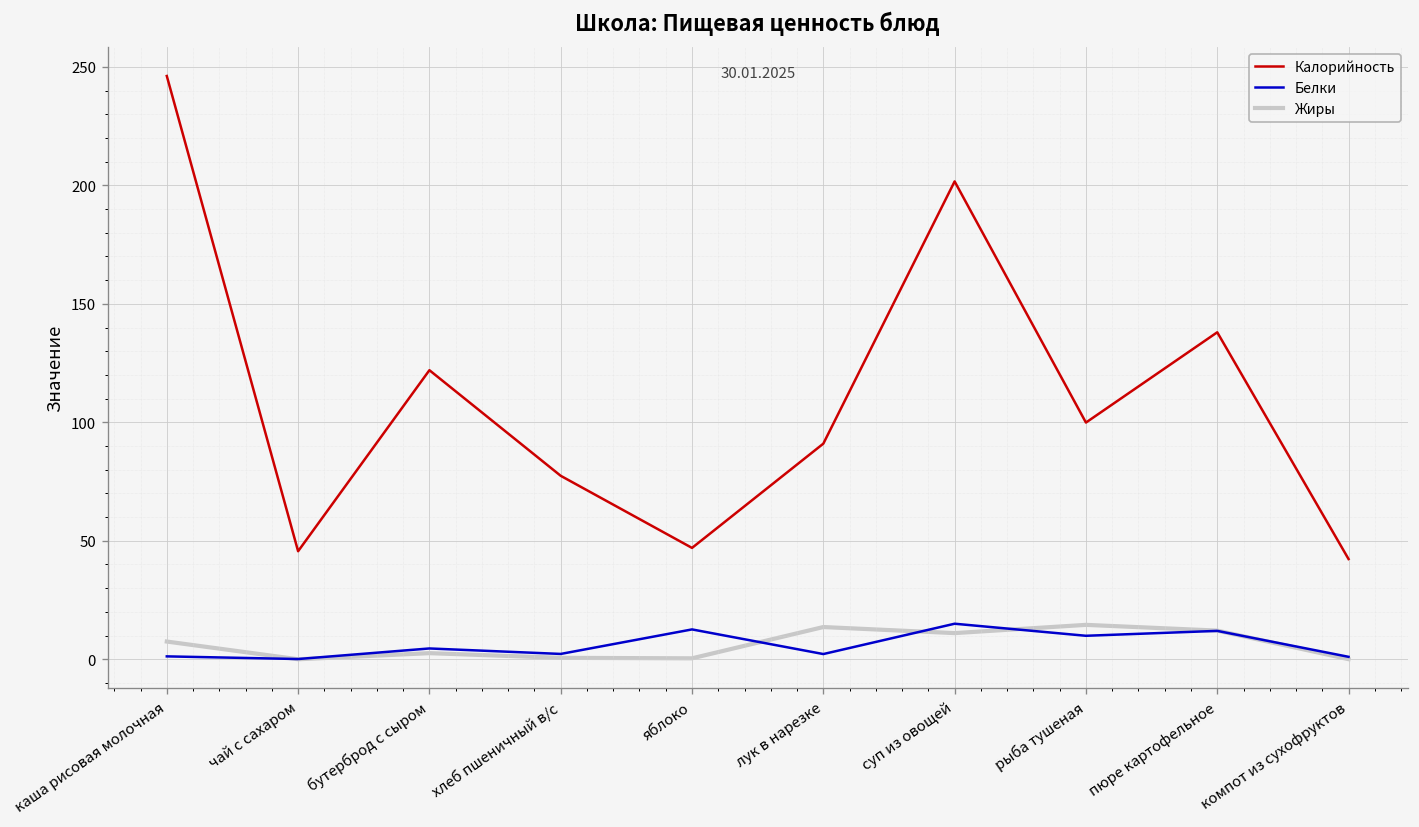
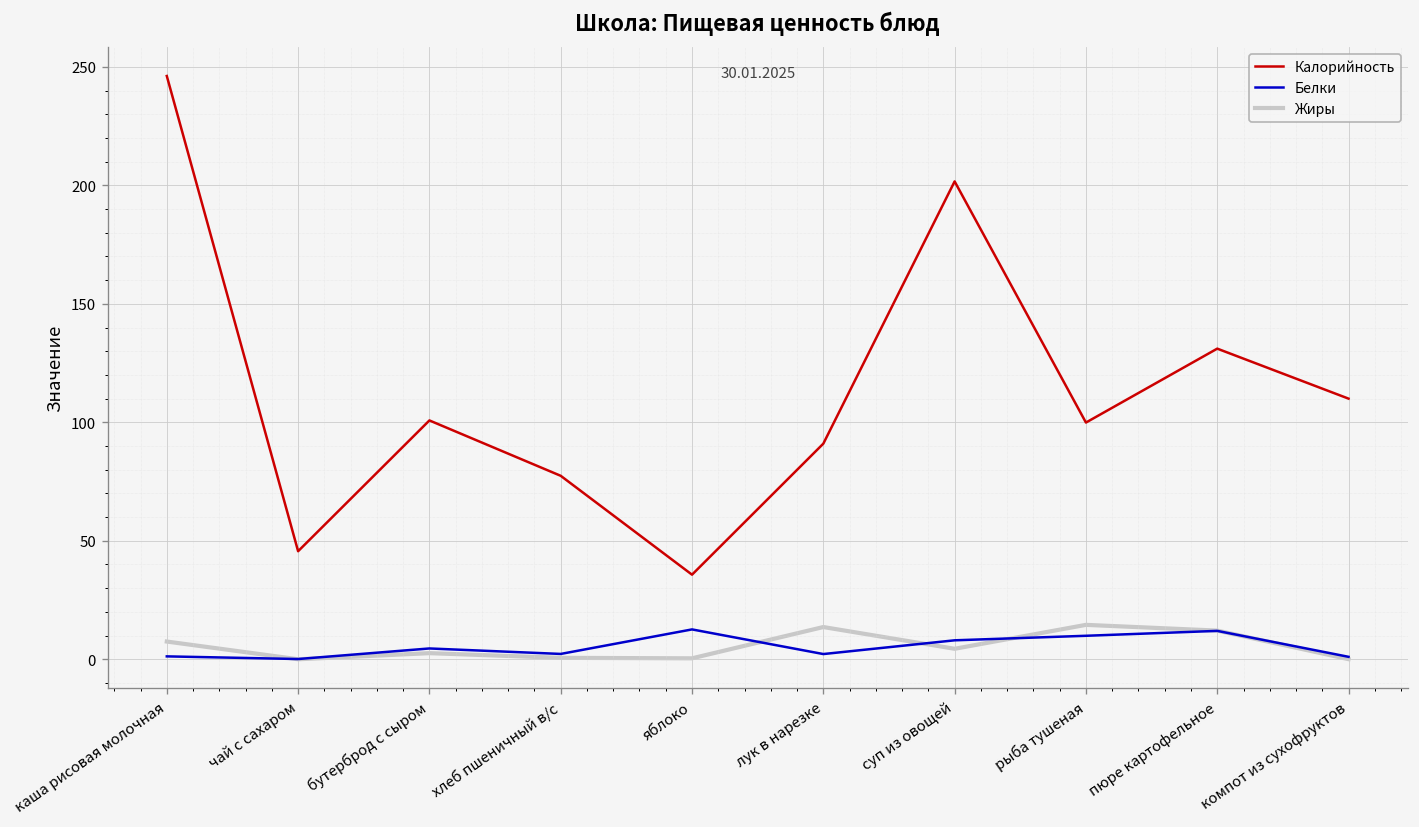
  {
    "Калорийность": {
      "каша рисовая молочная": 246,
      "чай с сахаром": 46,
-     "бутерброд с сыром": 122,
+     "бутерброд с сыром": 101,
      "хлеб пшеничный в/с": 77,
-     "яблоко": 47,
+     "яблоко": 36,
      "лук в нарезке": 91,
      "суп из овощей": 202,
      "рыба тушеная": 100,
-     "пюре картофельное": 138,
-     "компот из сухофруктов": 42
+     "пюре картофельное": 131,
+     "компот из сухофруктов": 110
    },
    "Белки": {
      "каша рисовая молочная": 1,
      "бутерброд с сыром": 5,
      "хлеб пшеничный в/с": 2,
      "яблоко": 13,
      "лук в нарезке": 2,
-     "суп из овощей": 15,
+     "суп из овощей": 8,
      "рыба тушеная": 10
    },
    "Жиры": {
      "каша рисовая молочная": 7,
      "бутерброд с сыром": 3,
      "хлеб пшеничный в/с": 1,
      "яблоко": 0,
      "лук в нарезке": 14,
-     "суп из овощей": 11,
+     "суп из овощей": 4,
      "рыба тушеная": 15
    }
  }
